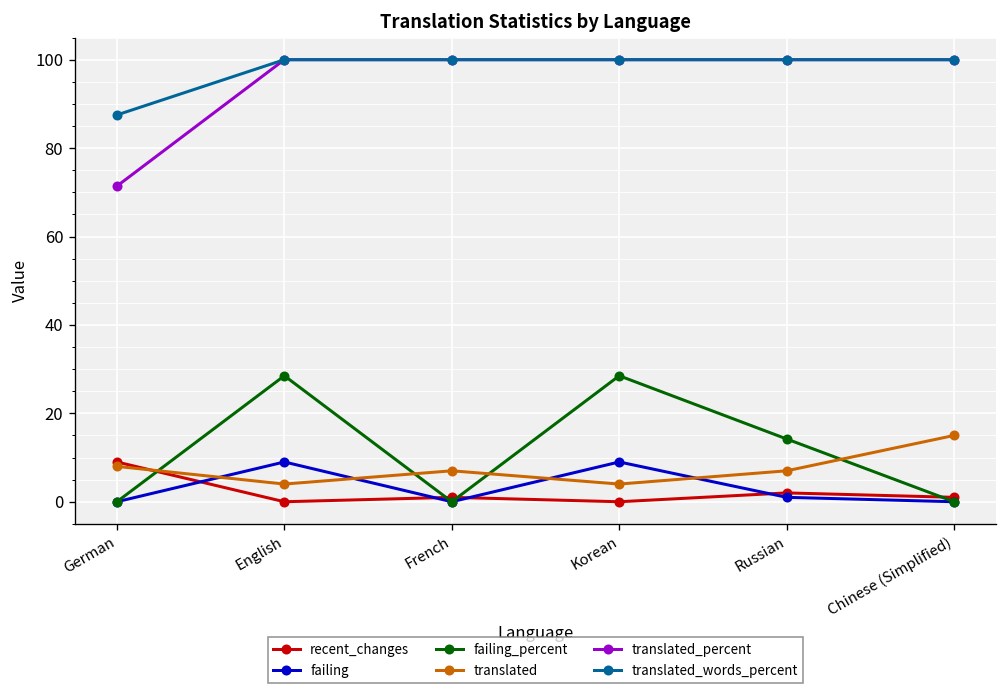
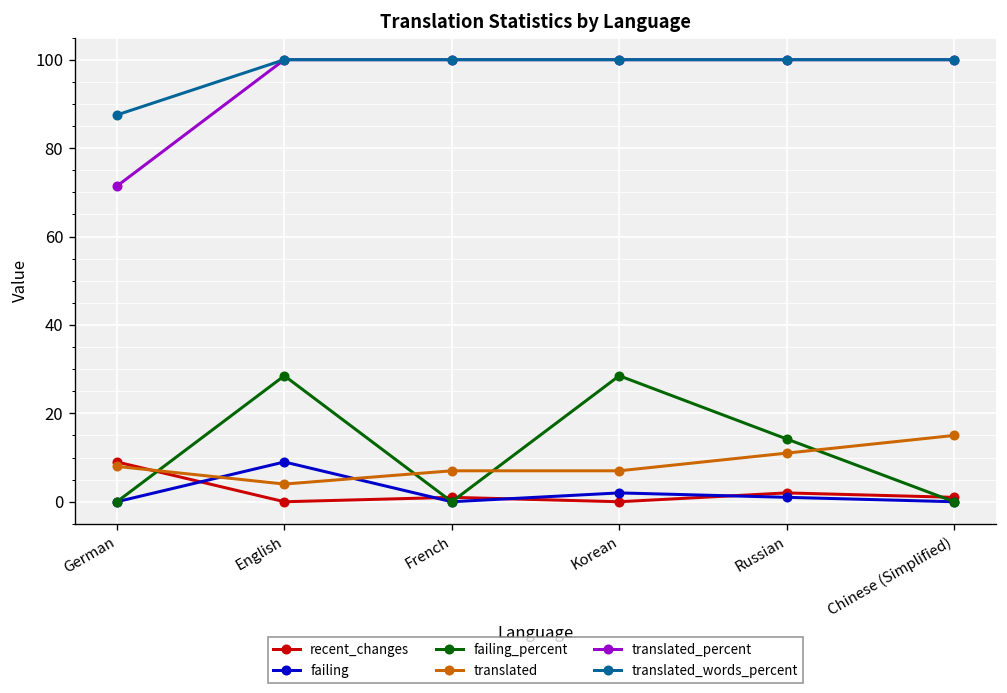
  {
    "recent_changes": {
      "German": 9,
      "English": 0,
      "French": 1,
      "Korean": 0,
      "Russian": 2,
      "Chinese (Simplified)": 1
    },
    "failing": {
      "English": 9,
-     "Korean": 9,
+     "Korean": 2,
      "Russian": 1
    },
    "failing_percent": {
      "English": 29,
      "Korean": 29,
      "Russian": 14
    },
    "translated": {
      "German": 8,
      "English": 4,
      "French": 7,
-     "Korean": 4,
-     "Russian": 7,
+     "Korean": 7,
+     "Russian": 11,
      "Chinese (Simplified)": 15
    },
    "translated_percent": {
      "German": 71
    },
    "translated_words_percent": {
      "German": 88
    }
  }
